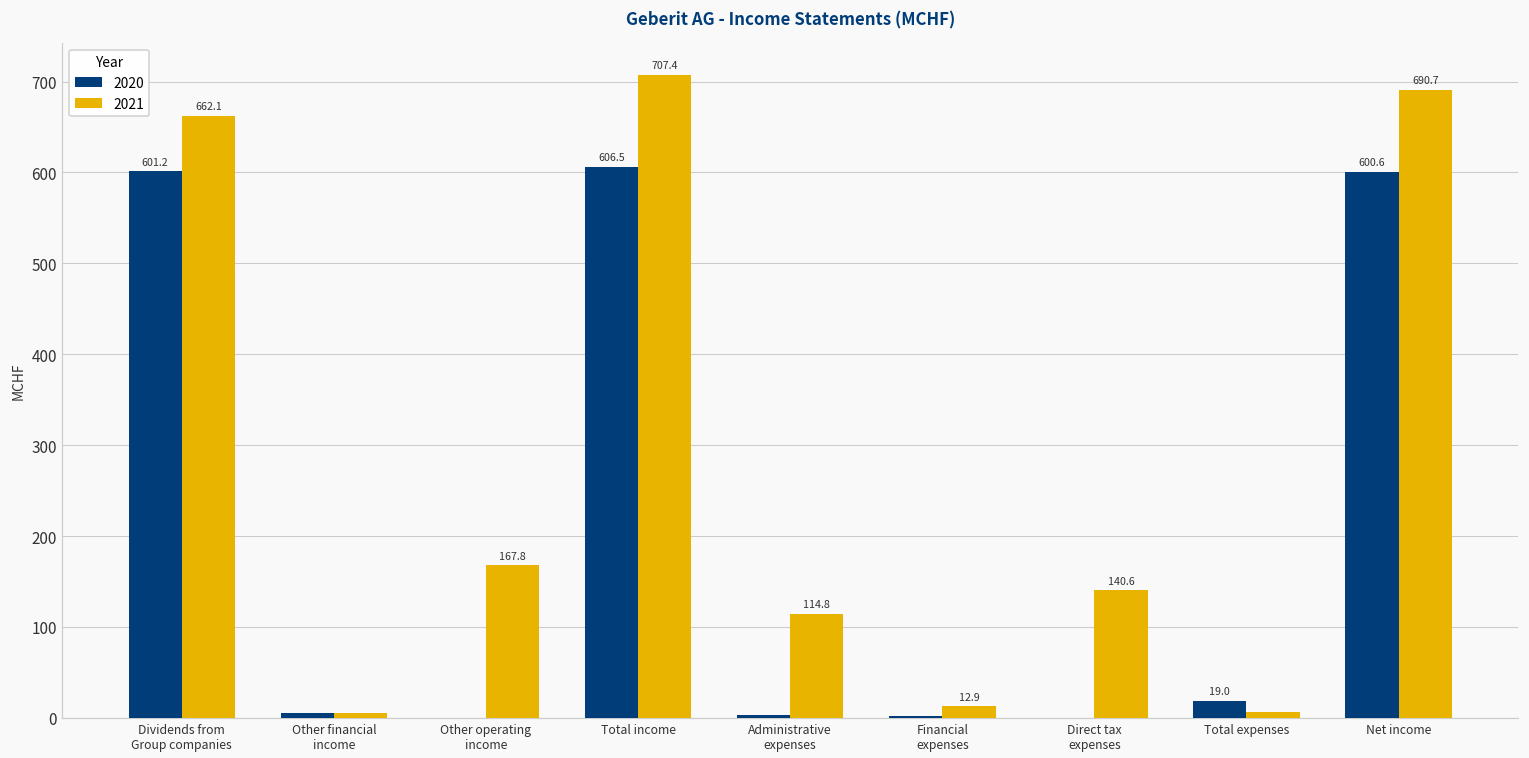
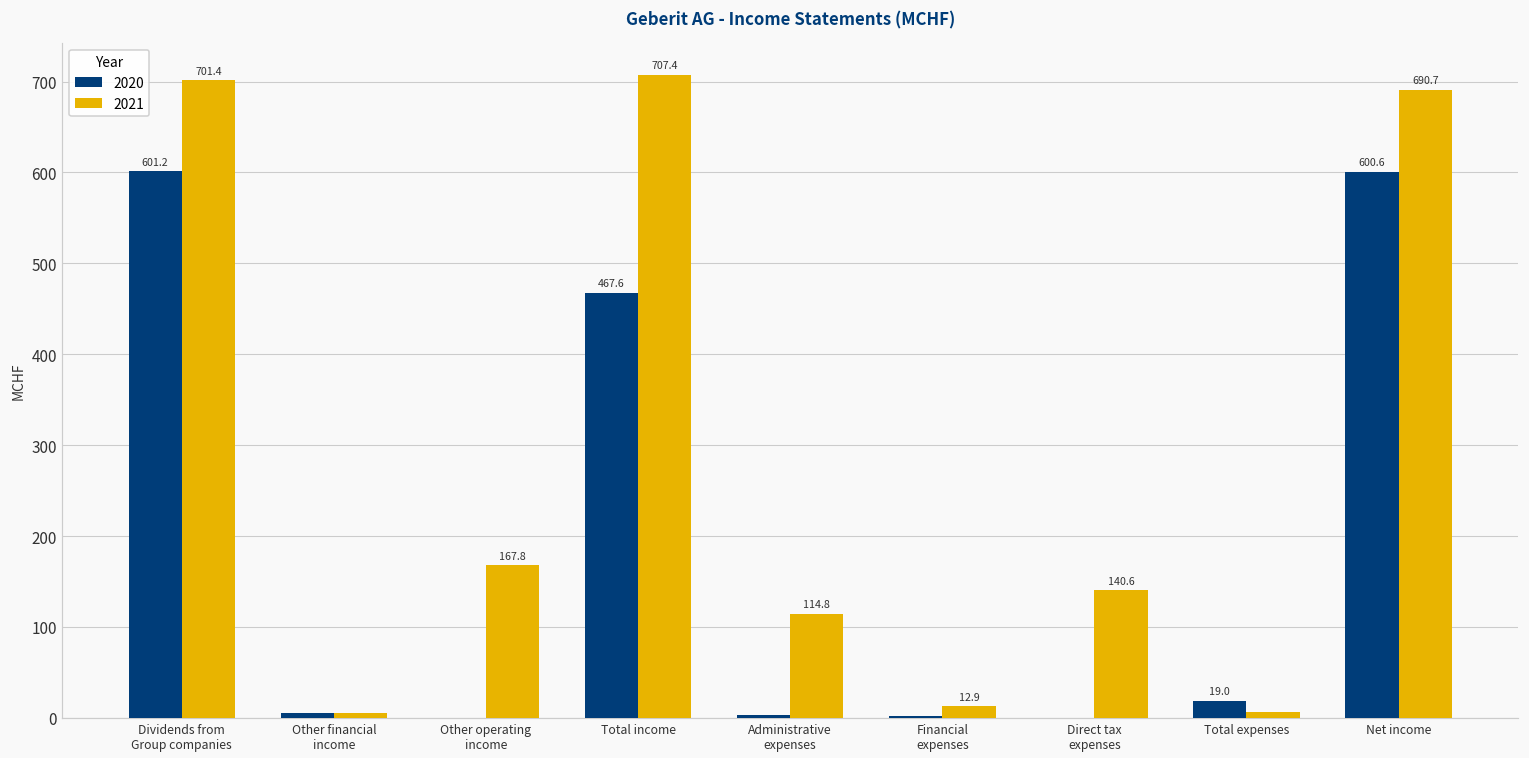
  {
    "2020": {
      "Dividends from Group companies": 601.2,
-     "Total income": 606.5,
+     "Total income": 467.6,
      "Total expenses": 19.0,
      "Net income": 600.6
    },
    "2021": {
-     "Dividends from Group companies": 662.1,
+     "Dividends from Group companies": 701.4,
      "Other operating income": 167.8,
      "Total income": 707.4,
      "Administrative expenses": 114.8,
      "Financial expenses": 12.9,
      "Direct tax expenses": 140.6,
      "Net income": 690.7
    }
  }
